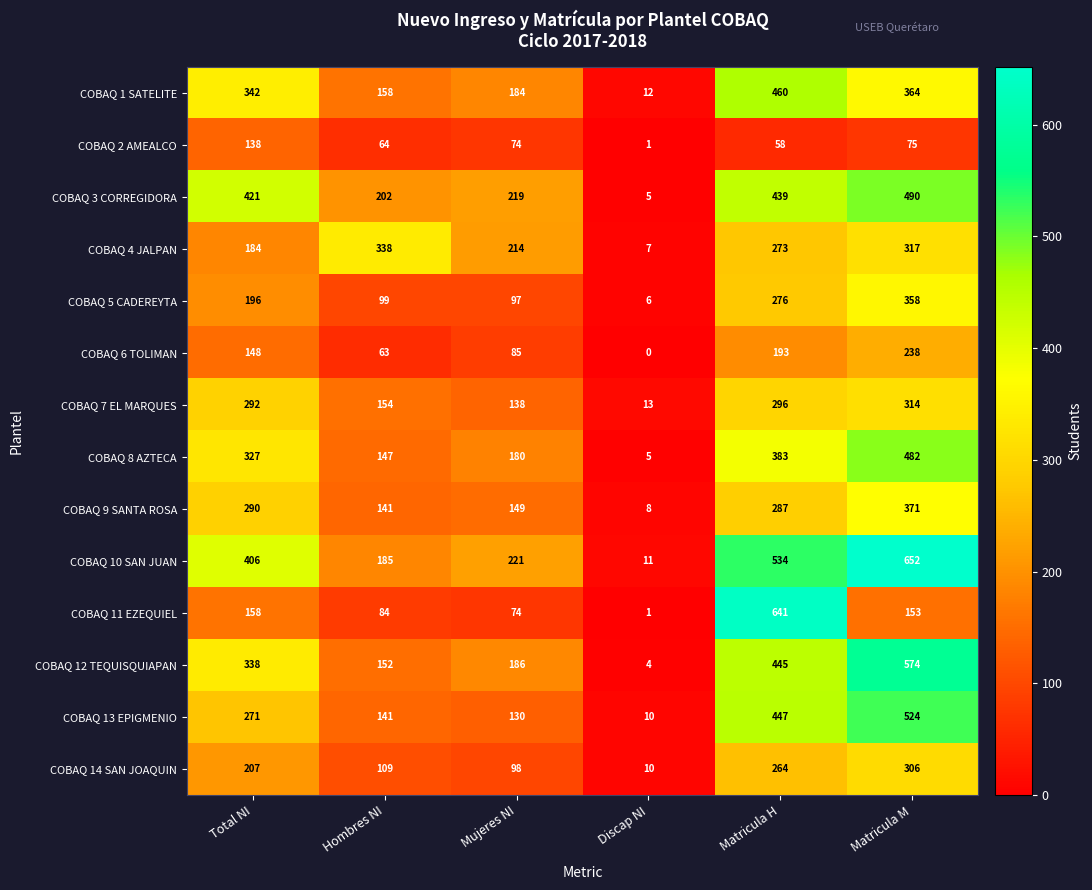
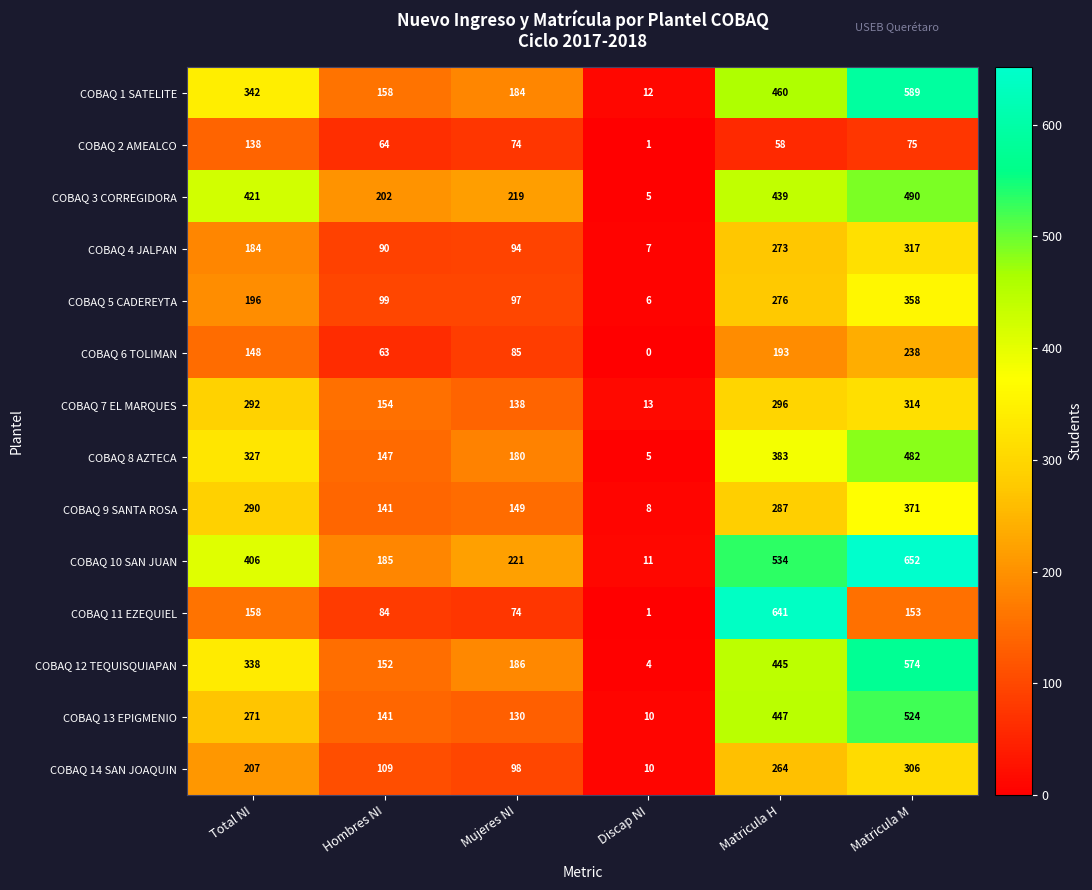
  {
    "COBAQ 1 SATELITE": {
      "Total NI": 342,
      "Hombres NI": 158,
      "Mujeres NI": 184,
      "Discap NI": 12,
      "Matricula H": 460,
-     "Matricula M": 364
+     "Matricula M": 589
    },
    "COBAQ 2 AMEALCO": {
      "Total NI": 138,
      "Hombres NI": 64,
      "Mujeres NI": 74,
      "Discap NI": 1,
      "Matricula H": 58,
      "Matricula M": 75
    },
    "COBAQ 3 CORREGIDORA": {
      "Total NI": 421,
      "Hombres NI": 202,
      "Mujeres NI": 219,
      "Discap NI": 5,
      "Matricula H": 439,
      "Matricula M": 490
    },
    "COBAQ 4 JALPAN": {
      "Total NI": 184,
-     "Hombres NI": 338,
-     "Mujeres NI": 214,
+     "Hombres NI": 90,
+     "Mujeres NI": 94,
      "Discap NI": 7,
      "Matricula H": 273,
      "Matricula M": 317
    },
    "COBAQ 5 CADEREYTA": {
      "Total NI": 196,
      "Hombres NI": 99,
      "Mujeres NI": 97,
      "Discap NI": 6,
      "Matricula H": 276,
      "Matricula M": 358
    },
    "COBAQ 6 TOLIMAN": {
      "Total NI": 148,
      "Hombres NI": 63,
      "Mujeres NI": 85,
      "Discap NI": 0,
      "Matricula H": 193,
      "Matricula M": 238
    },
    "COBAQ 7 EL MARQUES": {
      "Total NI": 292,
      "Hombres NI": 154,
      "Mujeres NI": 138,
      "Discap NI": 13,
      "Matricula H": 296,
      "Matricula M": 314
    },
    "COBAQ 8 AZTECA": {
      "Total NI": 327,
      "Hombres NI": 147,
      "Mujeres NI": 180,
      "Discap NI": 5,
      "Matricula H": 383,
      "Matricula M": 482
    },
    "COBAQ 9 SANTA ROSA": {
      "Total NI": 290,
      "Hombres NI": 141,
      "Mujeres NI": 149,
      "Discap NI": 8,
      "Matricula H": 287,
      "Matricula M": 371
    },
    "COBAQ 10 SAN JUAN": {
      "Total NI": 406,
      "Hombres NI": 185,
      "Mujeres NI": 221,
      "Discap NI": 11,
      "Matricula H": 534,
      "Matricula M": 652
    },
    "COBAQ 11 EZEQUIEL": {
      "Total NI": 158,
      "Hombres NI": 84,
      "Mujeres NI": 74,
      "Discap NI": 1,
      "Matricula H": 641,
      "Matricula M": 153
    },
    "COBAQ 12 TEQUISQUIAPAN": {
      "Total NI": 338,
      "Hombres NI": 152,
      "Mujeres NI": 186,
      "Discap NI": 4,
      "Matricula H": 445,
      "Matricula M": 574
    },
    "COBAQ 13 EPIGMENIO": {
      "Total NI": 271,
      "Hombres NI": 141,
      "Mujeres NI": 130,
      "Discap NI": 10,
      "Matricula H": 447,
      "Matricula M": 524
    },
    "COBAQ 14 SAN JOAQUIN": {
      "Total NI": 207,
      "Hombres NI": 109,
      "Mujeres NI": 98,
      "Discap NI": 10,
      "Matricula H": 264,
      "Matricula M": 306
    }
  }
